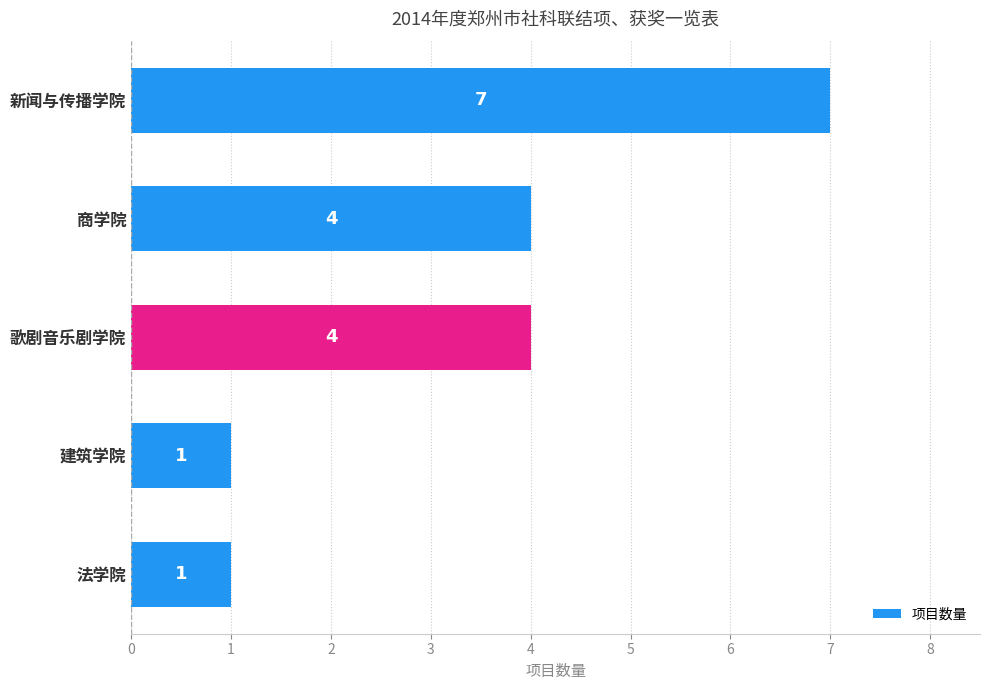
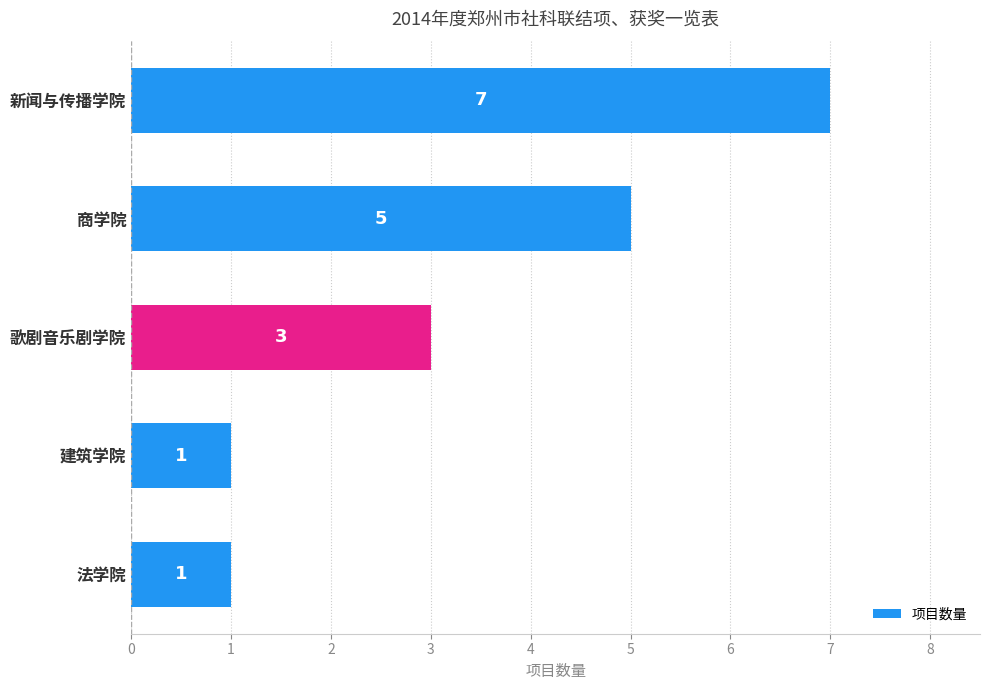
  {
    "新闻与传播学院": 7,
-   "商学院": 4,
-   "歌剧音乐剧学院": 4,
+   "商学院": 5,
+   "歌剧音乐剧学院": 3,
    "建筑学院": 1,
    "法学院": 1
  }
